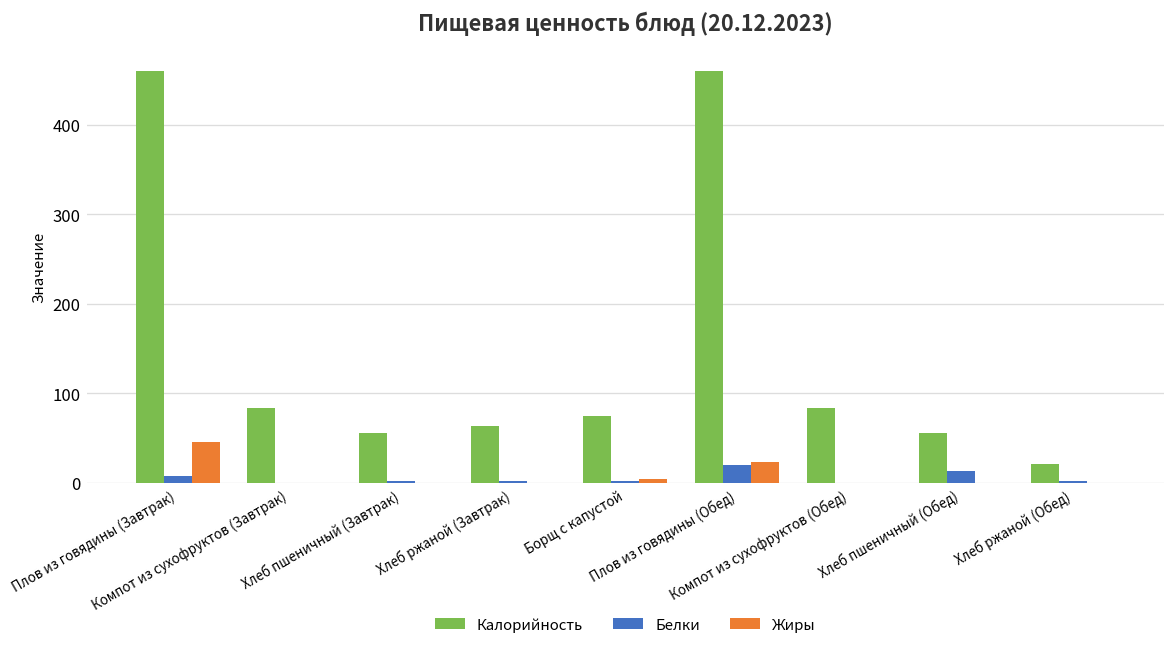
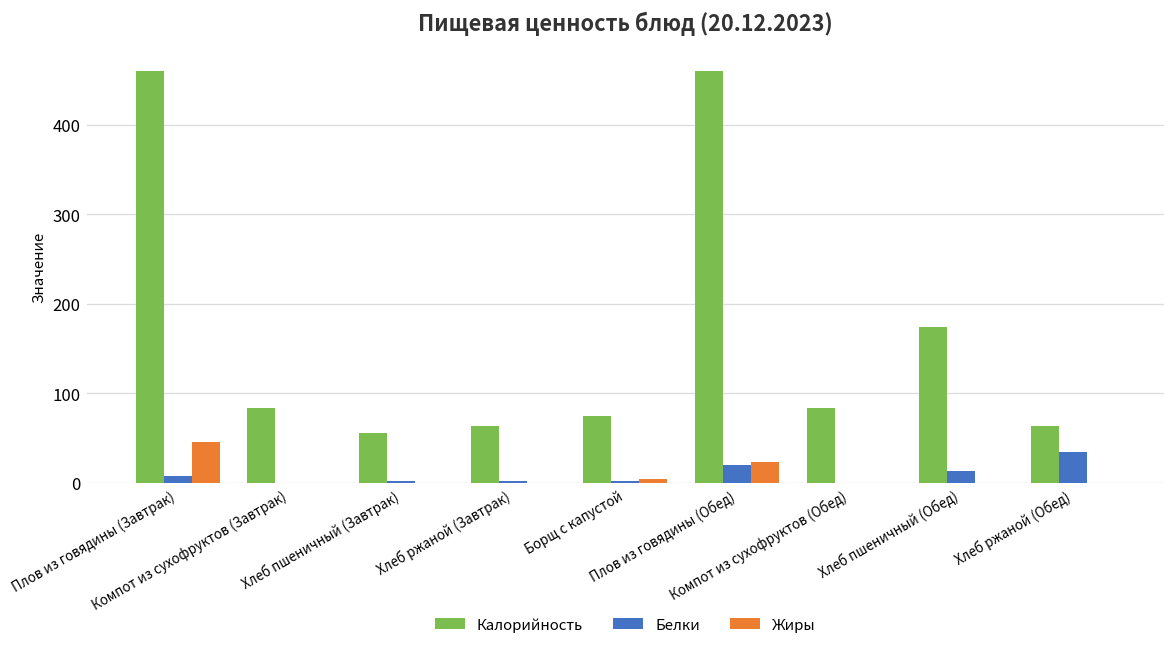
  {
    "Калорийность": {
      "Плов из говядины (Завтрак)": 460,
      "Компот из сухофруктов (Завтрак)": 80,
      "Хлеб пшеничный (Завтрак)": 60,
      "Хлеб ржаной (Завтрак)": 60,
      "Борщ с капустой": 80,
      "Плов из говядины (Обед)": 460,
      "Компот из сухофруктов (Обед)": 80,
-     "Хлеб пшеничный (Обед)": 60,
-     "Хлеб ржаной (Обед)": 20
+     "Хлеб пшеничный (Обед)": 170,
+     "Хлеб ржаной (Обед)": 60
    },
    "Белки": {
      "Плов из говядины (Завтрак)": 10,
      "Компот из сухофруктов (Завтрак)": 0,
      "Плов из говядины (Обед)": 20,
      "Компот из сухофруктов (Обед)": 0,
      "Хлеб пшеничный (Обед)": 10,
-     "Хлеб ржаной (Обед)": 0
+     "Хлеб ржаной (Обед)": 30
    },
    "Жиры": {
      "Плов из говядины (Завтрак)": 50,
      "Компот из сухофруктов (Завтрак)": 0,
      "Хлеб пшеничный (Завтрак)": 0,
      "Хлеб ржаной (Завтрак)": 0,
      "Борщ с капустой": 0,
      "Плов из говядины (Обед)": 20,
      "Компот из сухофруктов (Обед)": 0,
      "Хлеб пшеничный (Обед)": 0,
      "Хлеб ржаной (Обед)": 0
    }
  }
